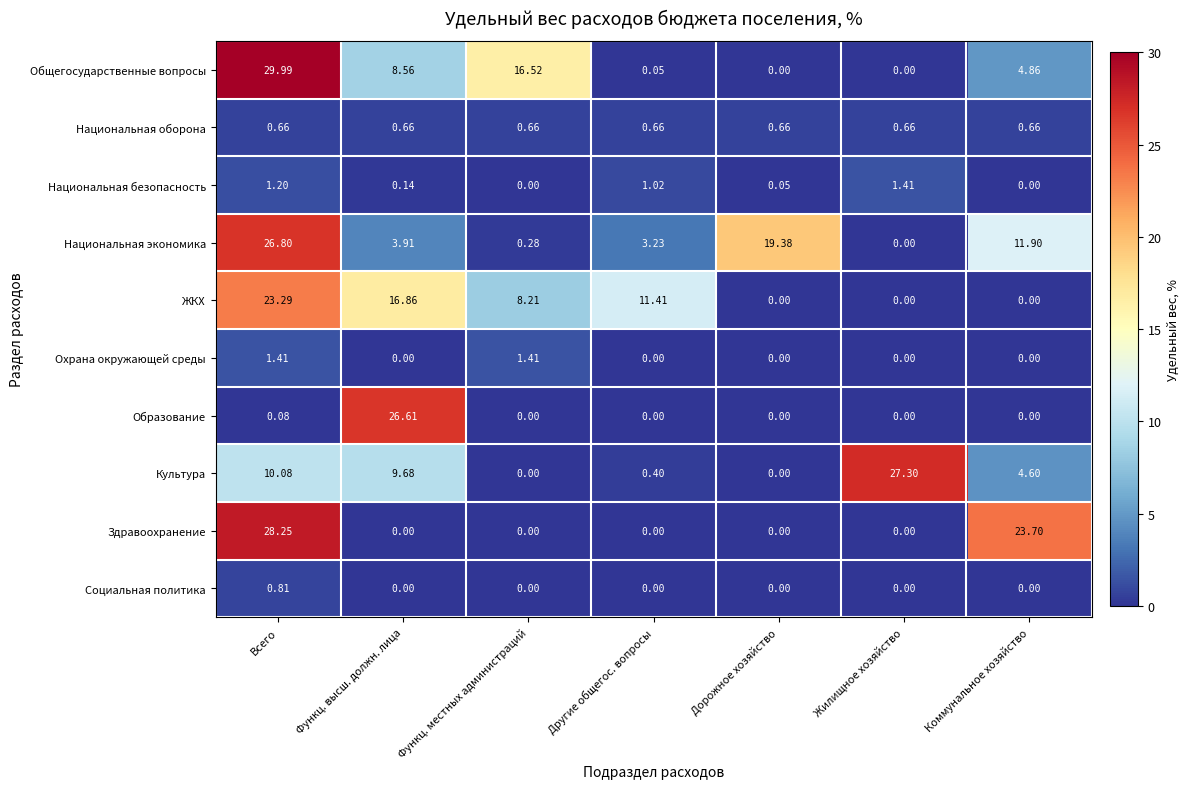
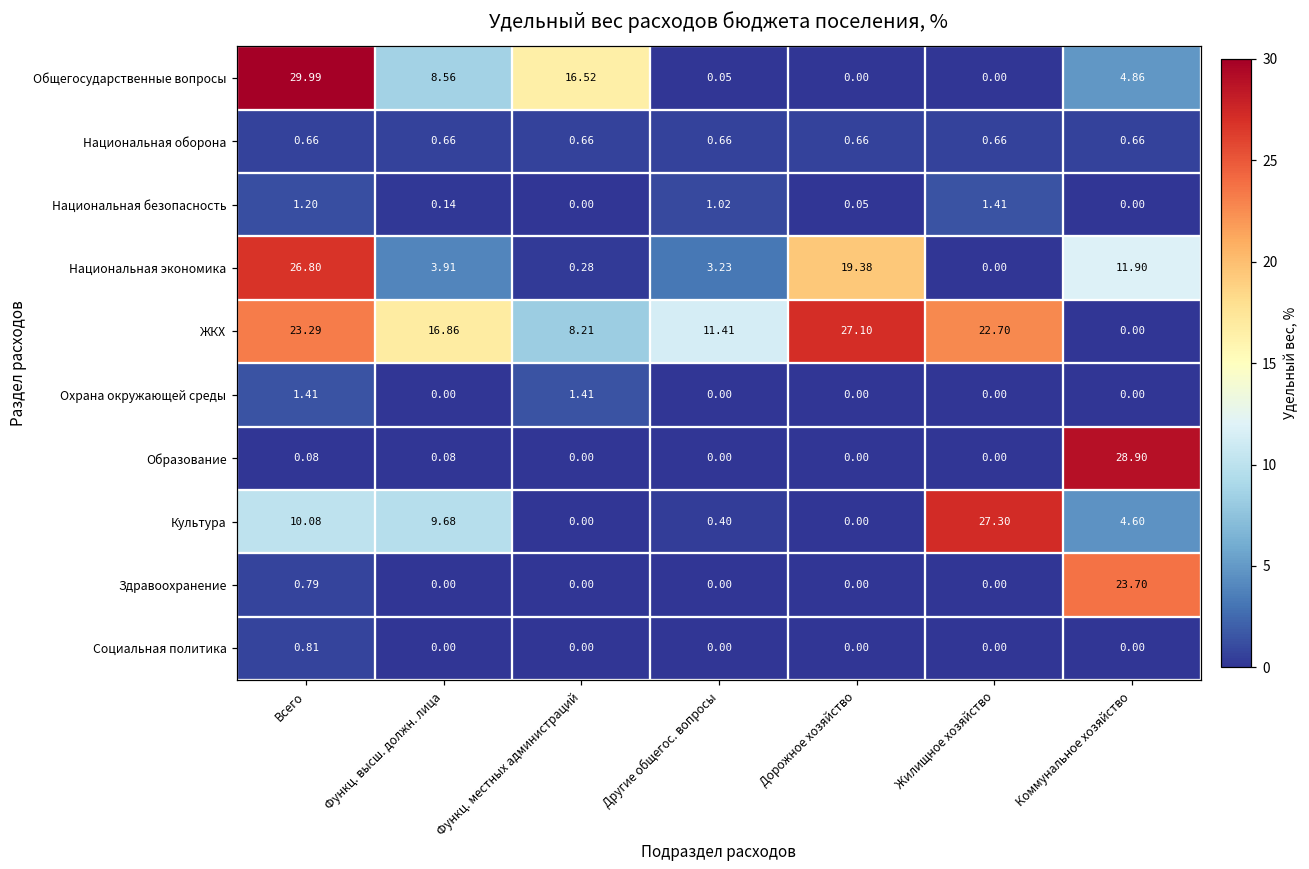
  {
    "Общегосударственные вопросы": {
      "Всего": 29.99,
      "Функц. высш. должн. лица": 8.56,
      "Функц. местных администраций": 16.52,
      "Другие общегос. вопросы": 0.05,
      "Дорожное хозяйство": 0.00,
      "Жилищное хозяйство": 0.00,
      "Коммунальное хозяйство": 4.86
    },
    "Национальная оборона": {
      "Всего": 0.66,
      "Функц. высш. должн. лица": 0.66,
      "Функц. местных администраций": 0.66,
      "Другие общегос. вопросы": 0.66,
      "Дорожное хозяйство": 0.66,
      "Жилищное хозяйство": 0.66,
      "Коммунальное хозяйство": 0.66
    },
    "Национальная безопасность": {
      "Всего": 1.20,
      "Функц. высш. должн. лица": 0.14,
      "Функц. местных администраций": 0.00,
      "Другие общегос. вопросы": 1.02,
      "Дорожное хозяйство": 0.05,
      "Жилищное хозяйство": 1.41,
      "Коммунальное хозяйство": 0.00
    },
    "Национальная экономика": {
      "Всего": 26.80,
      "Функц. высш. должн. лица": 3.91,
      "Функц. местных администраций": 0.28,
      "Другие общегос. вопросы": 3.23,
      "Дорожное хозяйство": 19.38,
      "Жилищное хозяйство": 0.00,
      "Коммунальное хозяйство": 11.90
    },
    "ЖКХ": {
      "Всего": 23.29,
      "Функц. высш. должн. лица": 16.86,
      "Функц. местных администраций": 8.21,
      "Другие общегос. вопросы": 11.41,
-     "Дорожное хозяйство": 0.00,
-     "Жилищное хозяйство": 0.00,
+     "Дорожное хозяйство": 27.10,
+     "Жилищное хозяйство": 22.70,
      "Коммунальное хозяйство": 0.00
    },
    "Охрана окружающей среды": {
      "Всего": 1.41,
      "Функц. высш. должн. лица": 0.00,
      "Функц. местных администраций": 1.41,
      "Другие общегос. вопросы": 0.00,
      "Дорожное хозяйство": 0.00,
      "Жилищное хозяйство": 0.00,
      "Коммунальное хозяйство": 0.00
    },
    "Образование": {
      "Всего": 0.08,
-     "Функц. высш. должн. лица": 26.61,
+     "Функц. высш. должн. лица": 0.08,
      "Функц. местных администраций": 0.00,
      "Другие общегос. вопросы": 0.00,
      "Дорожное хозяйство": 0.00,
      "Жилищное хозяйство": 0.00,
-     "Коммунальное хозяйство": 0.00
+     "Коммунальное хозяйство": 28.90
    },
    "Культура": {
      "Всего": 10.08,
      "Функц. высш. должн. лица": 9.68,
      "Функц. местных администраций": 0.00,
      "Другие общегос. вопросы": 0.40,
      "Дорожное хозяйство": 0.00,
      "Жилищное хозяйство": 27.30,
      "Коммунальное хозяйство": 4.60
    },
    "Здравоохранение": {
-     "Всего": 28.25,
+     "Всего": 0.79,
      "Функц. высш. должн. лица": 0.00,
      "Функц. местных администраций": 0.00,
      "Другие общегос. вопросы": 0.00,
      "Дорожное хозяйство": 0.00,
      "Жилищное хозяйство": 0.00,
      "Коммунальное хозяйство": 23.70
    },
    "Социальная политика": {
      "Всего": 0.81,
      "Функц. высш. должн. лица": 0.00,
      "Функц. местных администраций": 0.00,
      "Другие общегос. вопросы": 0.00,
      "Дорожное хозяйство": 0.00,
      "Жилищное хозяйство": 0.00,
      "Коммунальное хозяйство": 0.00
    }
  }
